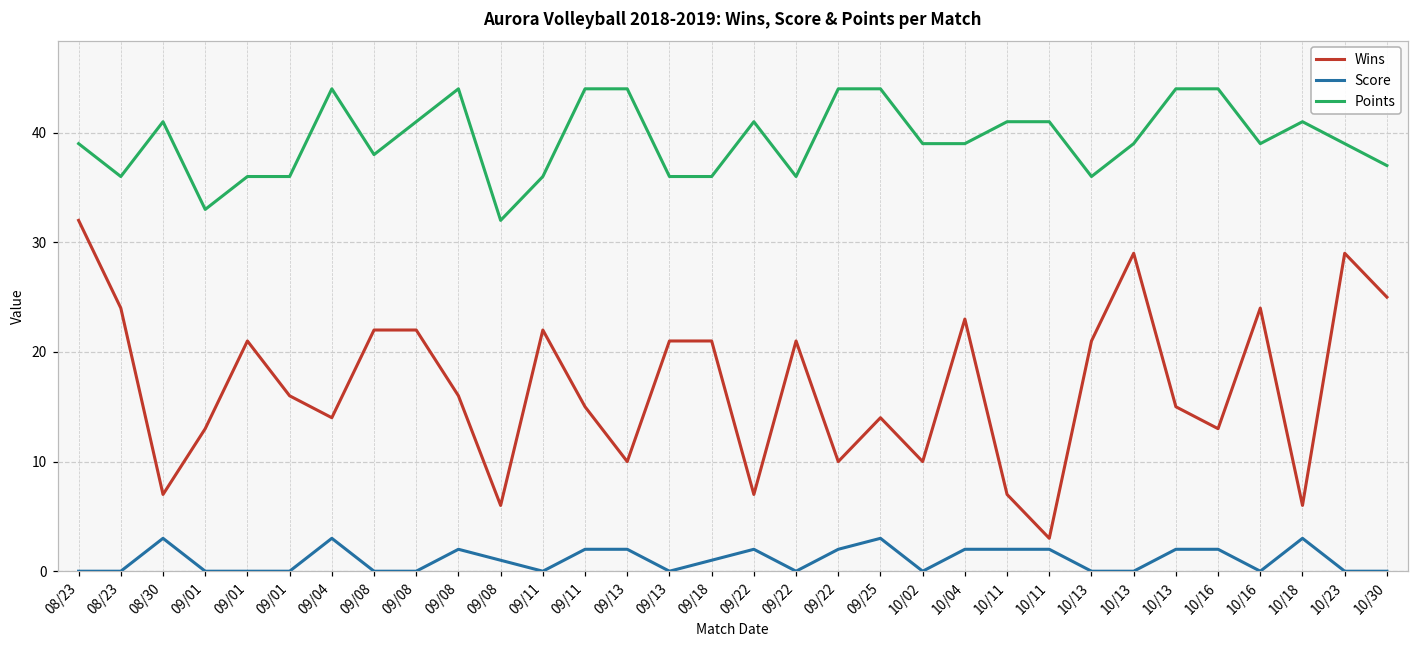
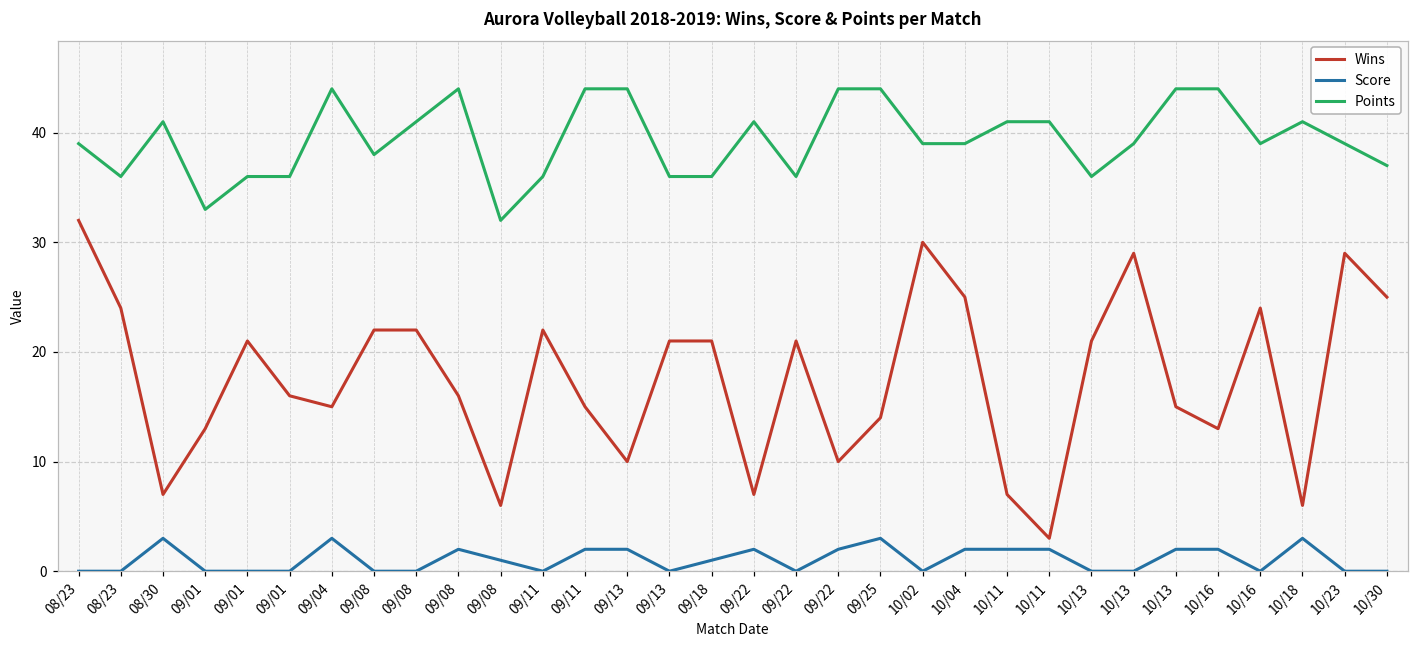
  {
    "Wins": {
      "08/30": 7,
-     "09/04": 14,
+     "09/04": 15,
      "09/18": 21,
      "09/25": 14,
-     "10/02": 10,
-     "10/04": 23,
+     "10/02": 30,
+     "10/04": 25,
      "10/18": 6,
      "10/23": 29,
      "10/30": 25
    },
    "Score": {
      "08/30": 3,
      "09/04": 3,
      "09/18": 1,
      "09/25": 3,
      "10/02": 0,
      "10/04": 2,
      "10/18": 3,
      "10/23": 0,
      "10/30": 0
    },
    "Points": {
      "08/30": 41,
      "09/04": 44,
      "09/18": 36,
      "09/25": 44,
      "10/02": 39,
      "10/04": 39,
      "10/18": 41,
      "10/23": 39,
      "10/30": 37
    }
  }
